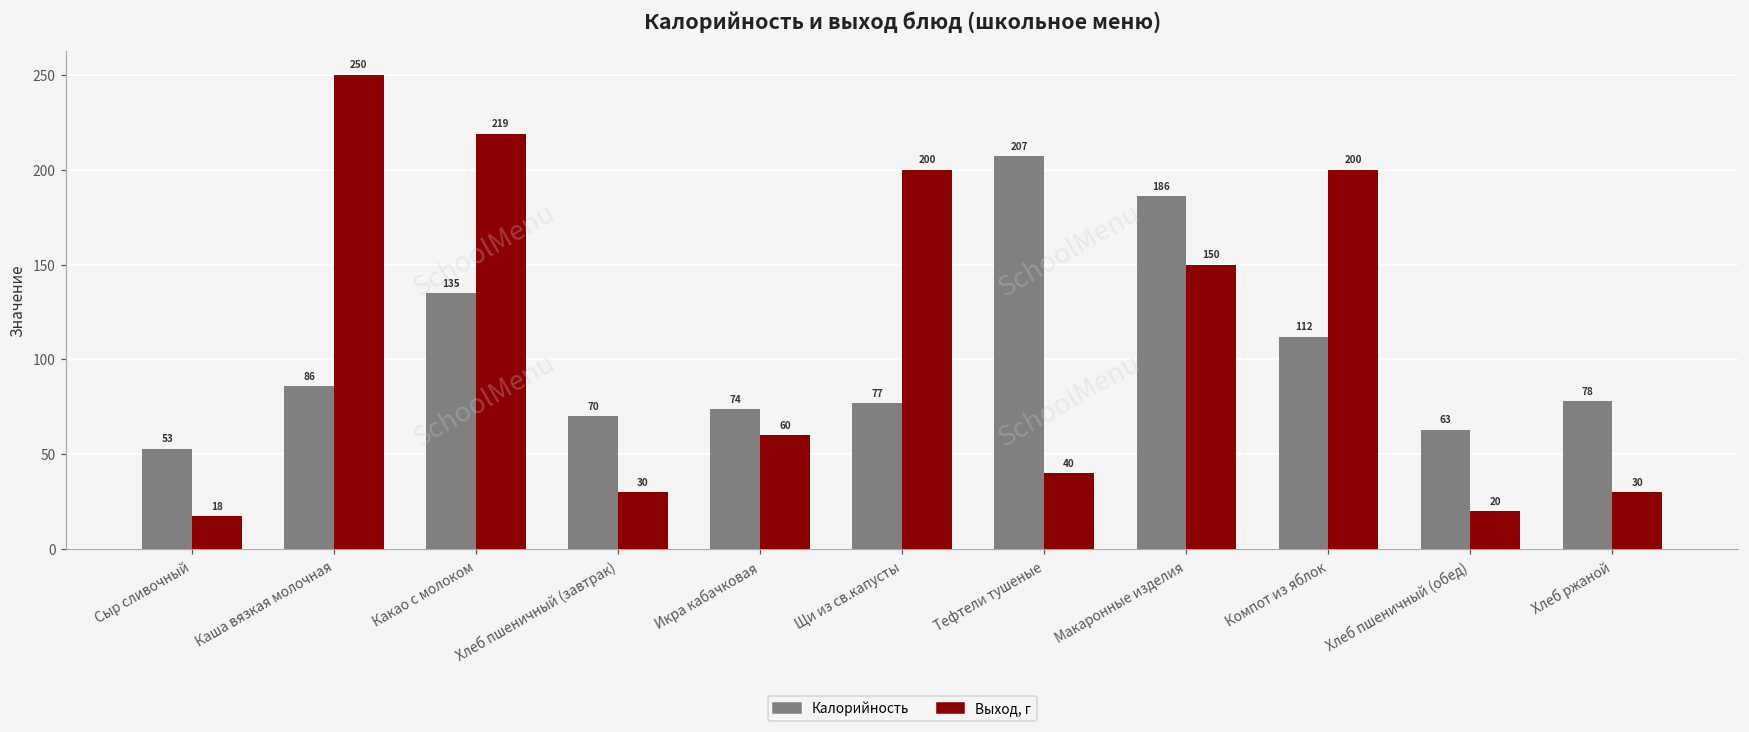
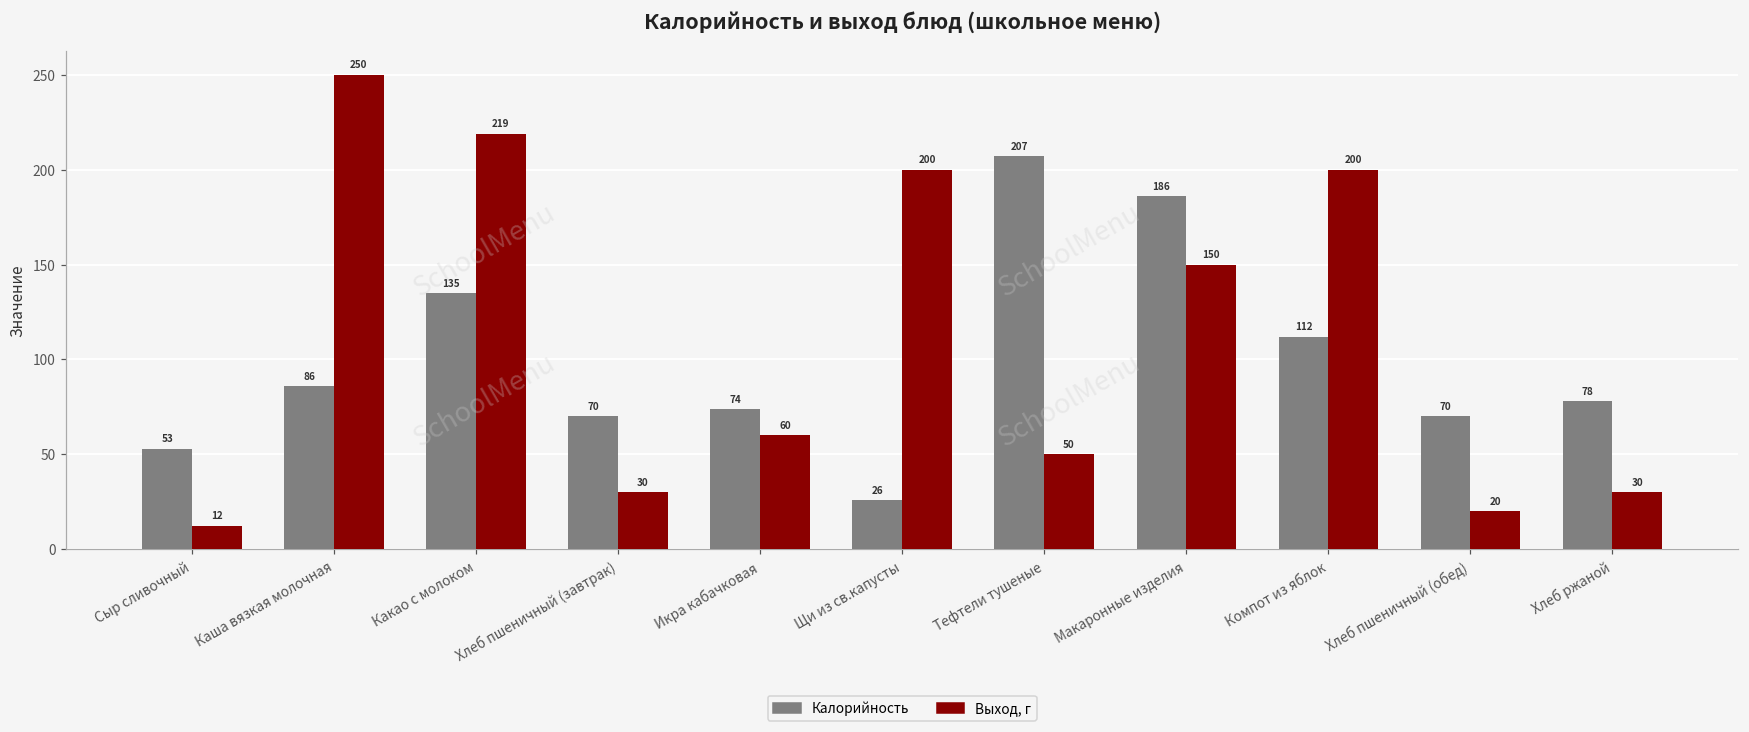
  {
    "Калорийность": {
      "Сыр сливочный": 53,
      "Каша вязкая молочная": 86,
      "Какао с молоком": 135,
      "Хлеб пшеничный (завтрак)": 70,
      "Икра кабачковая": 74,
-     "Щи из св.капусты": 77,
+     "Щи из св.капусты": 26,
      "Тефтели тушеные": 207,
      "Макаронные изделия": 186,
      "Компот из яблок": 112,
-     "Хлеб пшеничный (обед)": 63,
+     "Хлеб пшеничный (обед)": 70,
      "Хлеб ржаной": 78
    },
    "Выход, г": {
-     "Сыр сливочный": 18,
+     "Сыр сливочный": 12,
      "Каша вязкая молочная": 250,
      "Какао с молоком": 219,
      "Хлеб пшеничный (завтрак)": 30,
      "Икра кабачковая": 60,
      "Щи из св.капусты": 200,
-     "Тефтели тушеные": 40,
+     "Тефтели тушеные": 50,
      "Макаронные изделия": 150,
      "Компот из яблок": 200,
      "Хлеб пшеничный (обед)": 20,
      "Хлеб ржаной": 30
    }
  }
